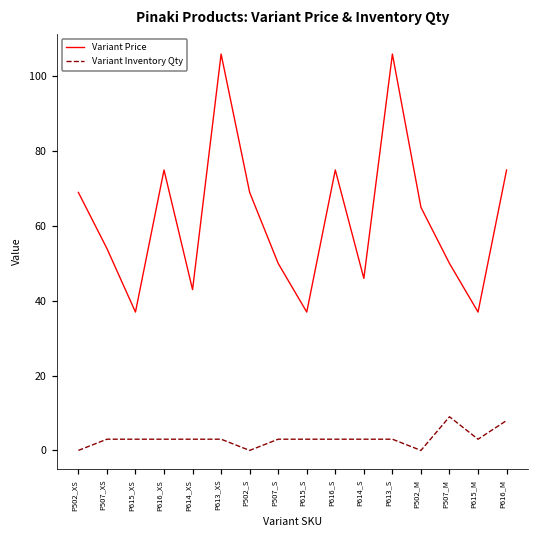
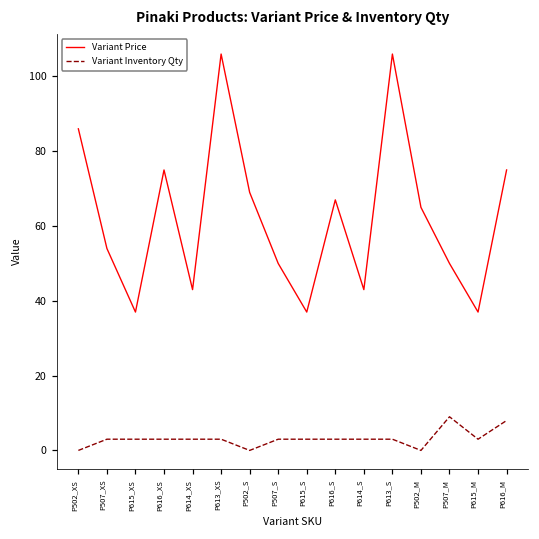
  {
    "Variant Price": {
-     "P502_XS": 69,
+     "P502_XS": 86,
      "P507_XS": 54,
      "P615_XS": 37,
      "P616_XS": 75,
      "P614_XS": 43,
      "P613_XS": 106,
      "P502_S": 69,
      "P507_S": 50,
      "P615_S": 37,
-     "P616_S": 75,
-     "P614_S": 46,
+     "P616_S": 67,
+     "P614_S": 43,
      "P613_S": 106,
      "P502_M": 65,
      "P507_M": 50,
      "P615_M": 37,
      "P616_M": 75
    },
    "Variant Inventory Qty": {
      "P502_XS": 0,
      "P507_XS": 3,
      "P615_XS": 3,
      "P616_XS": 3,
      "P614_XS": 3,
      "P613_XS": 3,
      "P502_S": 0,
      "P507_S": 3,
      "P615_S": 3,
      "P616_S": 3,
      "P614_S": 3,
      "P613_S": 3,
      "P502_M": 0,
      "P507_M": 9,
      "P615_M": 3,
      "P616_M": 8
    }
  }
